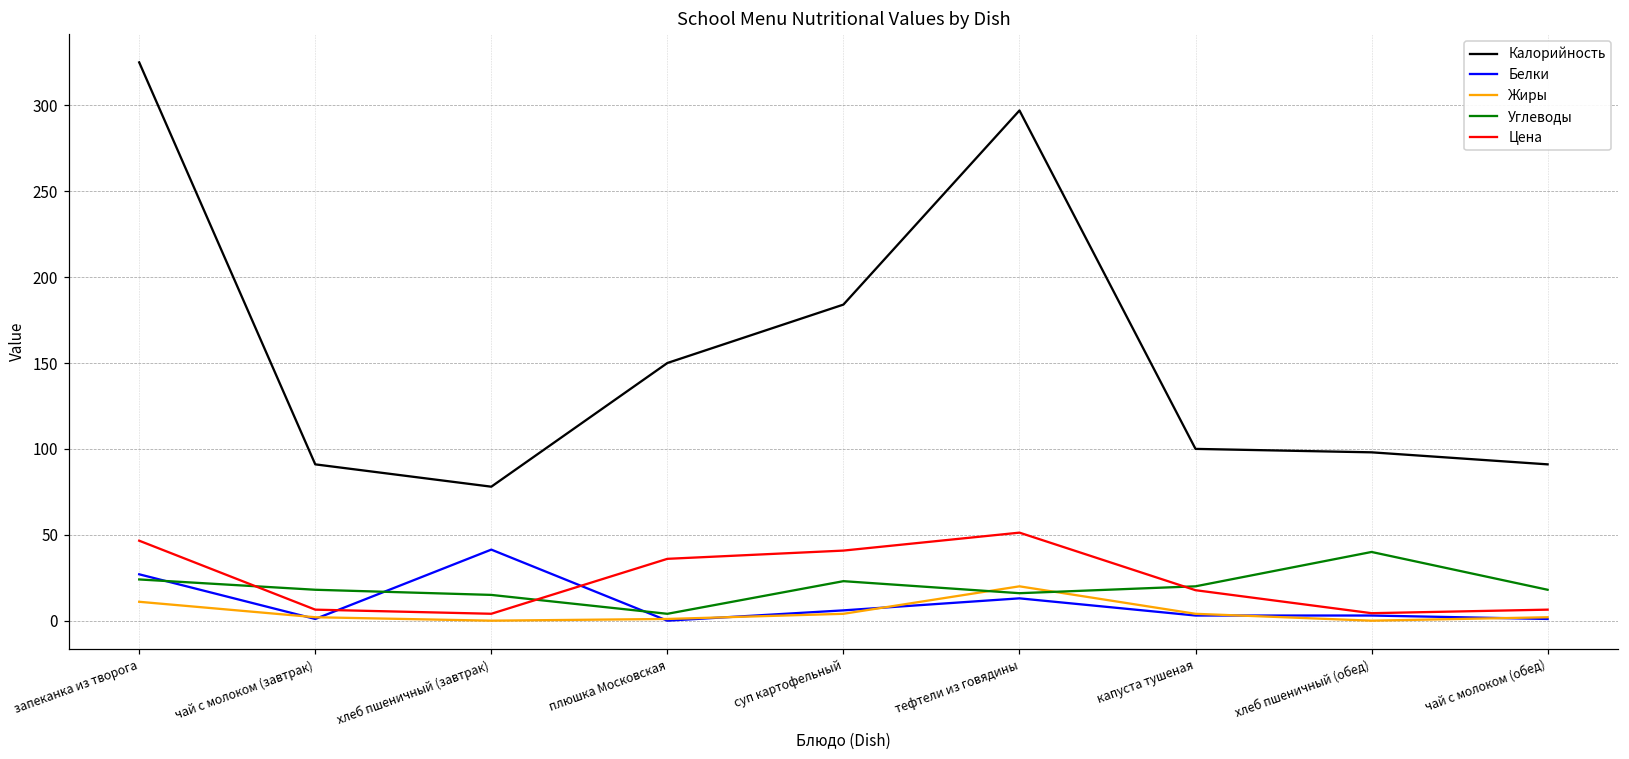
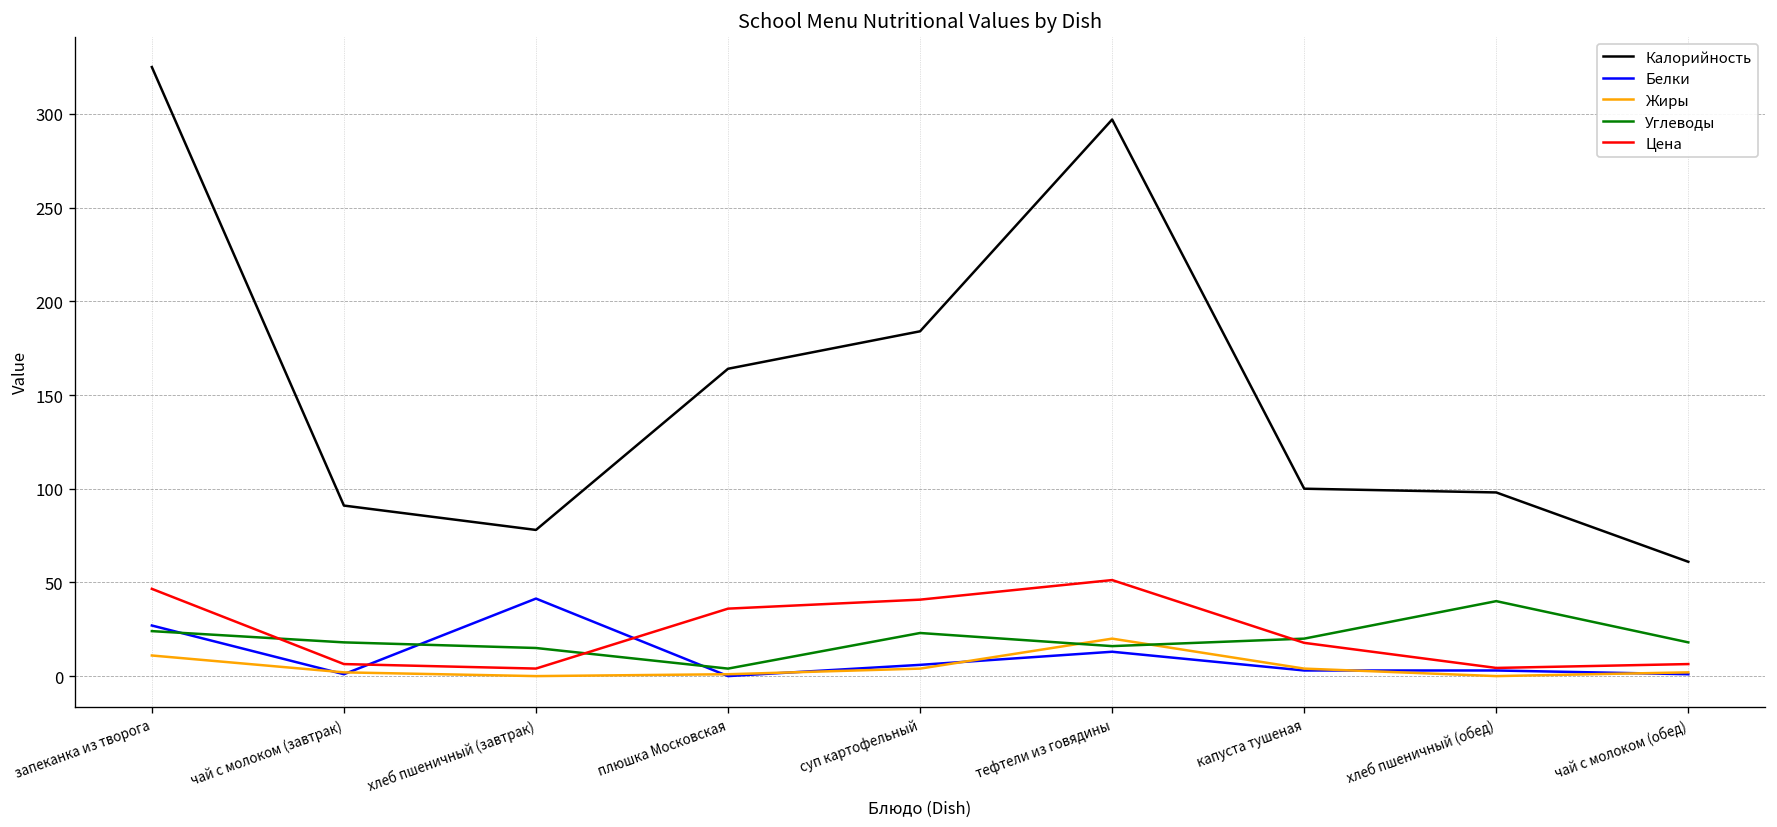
  {
    "Калорийность": {
      "запеканка из творога": 325,
      "чай с молоком (завтрак)": 91,
      "хлеб пшеничный (завтрак)": 78,
-     "плюшка Московская": 150,
+     "плюшка Московская": 164,
      "суп картофельный": 184,
      "тефтели из говядины": 297,
      "капуста тушеная": 100,
      "хлеб пшеничный (обед)": 98,
-     "чай с молоком (обед)": 91
+     "чай с молоком (обед)": 61
    },
    "Белки": {
      "запеканка из творога": 27,
      "хлеб пшеничный (завтрак)": 41,
      "суп картофельный": 6,
      "тефтели из говядины": 13
    },
    "Жиры": {
      "запеканка из творога": 11,
      "хлеб пшеничный (завтрак)": 0,
      "суп картофельный": 4,
      "тефтели из говядины": 20,
      "хлеб пшеничный (обед)": 0
    },
    "Углеводы": {
      "запеканка из творога": 24,
      "чай с молоком (завтрак)": 18,
      "хлеб пшеничный (завтрак)": 15,
      "плюшка Московская": 4,
      "суп картофельный": 23,
      "тефтели из говядины": 16,
      "капуста тушеная": 20,
      "хлеб пшеничный (обед)": 40,
      "чай с молоком (обед)": 18
    },
    "Цена": {
      "запеканка из творога": 47,
      "чай с молоком (завтрак)": 6,
      "хлеб пшеничный (завтрак)": 4,
      "плюшка Московская": 36,
      "суп картофельный": 41,
      "тефтели из говядины": 51,
      "капуста тушеная": 18,
      "чай с молоком (обед)": 6
    }
  }
